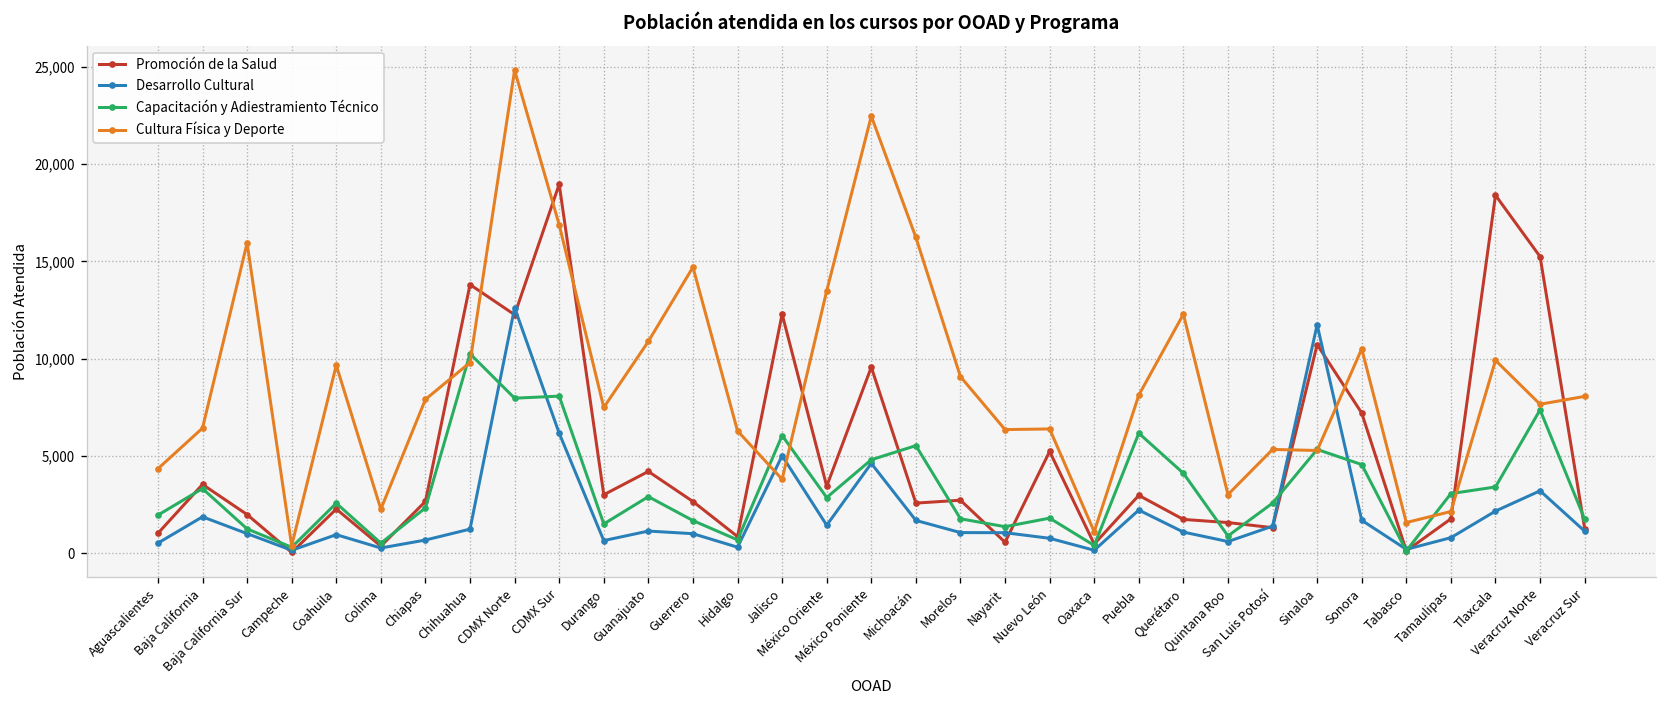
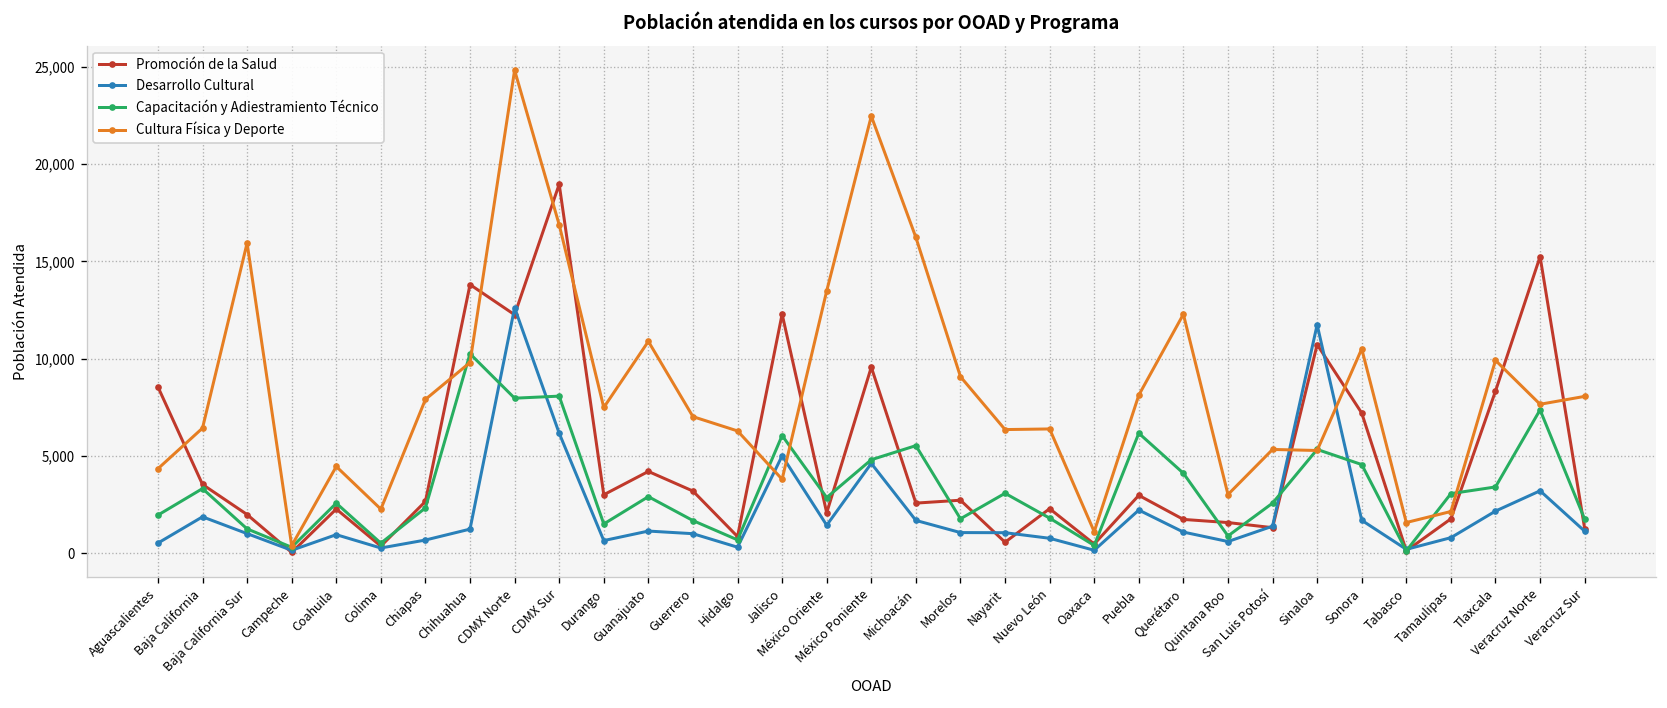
  {
    "Promoción de la Salud": {
-     "Aguascalientes": "1,000",
+     "Aguascalientes": "8,600",
      "Baja California": "3,500",
      "Baja California Sur": "2,000",
      "Coahuila": "2,300",
      "Chiapas": "2,700",
      "Chihuahua": "13,800",
      "CDMX Norte": "12,300",
      "CDMX Sur": "19,000",
      "Durango": "3,000",
      "Guanajuato": "4,200",
-     "Guerrero": "2,700",
+     "Guerrero": "3,200",
      "Hidalgo": "900",
      "Jalisco": "12,300",
-     "México Oriente": "3,500",
+     "México Oriente": "2,100",
      "México Poniente": "9,600",
      "Michoacán": "2,600",
      "Morelos": "2,700",
      "Nayarit": "600",
-     "Nuevo León": "5,200",
+     "Nuevo León": "2,300",
      "Puebla": "3,000",
      "Querétaro": "1,700",
      "Quintana Roo": "1,600",
      "Sinaloa": "10,700",
      "Sonora": "7,200",
      "Tamaulipas": "1,800",
-     "Tlaxcala": "18,400",
+     "Tlaxcala": "8,300",
      "Veracruz Norte": "15,200"
    },
    "Desarrollo Cultural": {
      "Aguascalientes": "500",
      "Baja California": "1,900",
      "Baja California Sur": "1,000",
      "Coahuila": "1,000",
      "Chiapas": "700",
      "Chihuahua": "1,200",
      "CDMX Norte": "12,600",
      "CDMX Sur": "6,200",
      "Durango": "700",
      "Guanajuato": "1,100",
      "Guerrero": "1,000",
      "Hidalgo": "300",
      "Jalisco": "5,000",
      "México Oriente": "1,400",
      "México Poniente": "4,600",
      "Michoacán": "1,700",
      "Morelos": "1,100",
      "Nayarit": "1,100",
      "Nuevo León": "800",
      "Oaxaca": "200",
      "Puebla": "2,200",
      "Querétaro": "1,100",
      "Quintana Roo": "600",
      "Sinaloa": "11,700",
      "Sonora": "1,700",
      "Tamaulipas": "800",
      "Tlaxcala": "2,200",
      "Veracruz Norte": "3,200"
    },
    "Capacitación y Adiestramiento Técnico": {
      "Aguascalientes": "2,000",
      "Baja California": "3,300",
      "Baja California Sur": "1,300",
      "Coahuila": "2,600",
      "Chiapas": "2,300",
      "Chihuahua": "10,300",
      "CDMX Norte": "8,000",
      "CDMX Sur": "8,100",
      "Durango": "1,500",
      "Guanajuato": "2,900",
      "Guerrero": "1,700",
      "Hidalgo": "700",
      "Jalisco": "6,100",
      "México Oriente": "2,900",
      "México Poniente": "4,800",
      "Michoacán": "5,500",
      "Morelos": "1,800",
-     "Nayarit": "1,400",
+     "Nayarit": "3,100",
      "Nuevo León": "1,800",
      "Puebla": "6,200",
      "Querétaro": "4,100",
      "Quintana Roo": "900",
      "San Luis Potosí": "2,600",
      "Sonora": "4,600",
      "Tamaulipas": "3,100",
      "Tlaxcala": "3,400",
      "Veracruz Norte": "7,400",
      "Veracruz Sur": "1,800"
    },
    "Cultura Física y Deporte": {
      "Aguascalientes": "4,400",
      "Baja California": "6,400",
      "Baja California Sur": "15,900",
-     "Coahuila": "9,700",
+     "Coahuila": "4,500",
      "Colima": "2,300",
      "Chiapas": "7,900",
      "Chihuahua": "9,800",
      "CDMX Norte": "24,800",
      "CDMX Sur": "16,900",
      "Durango": "7,500",
      "Guanajuato": "10,900",
-     "Guerrero": "14,700",
+     "Guerrero": "7,000",
      "Hidalgo": "6,300",
      "Jalisco": "3,800",
      "México Oriente": "13,500",
      "México Poniente": "22,500",
      "Michoacán": "16,200",
      "Morelos": "9,100",
      "Nayarit": "6,400",
      "Nuevo León": "6,400",
      "Oaxaca": "1,100",
      "Puebla": "8,100",
      "Querétaro": "12,300",
      "Quintana Roo": "3,000",
      "San Luis Potosí": "5,300",
      "Sonora": "10,500",
      "Tabasco": "1,600",
      "Tamaulipas": "2,200",
      "Tlaxcala": "9,900",
      "Veracruz Norte": "7,700",
      "Veracruz Sur": "8,100"
    }
  }
